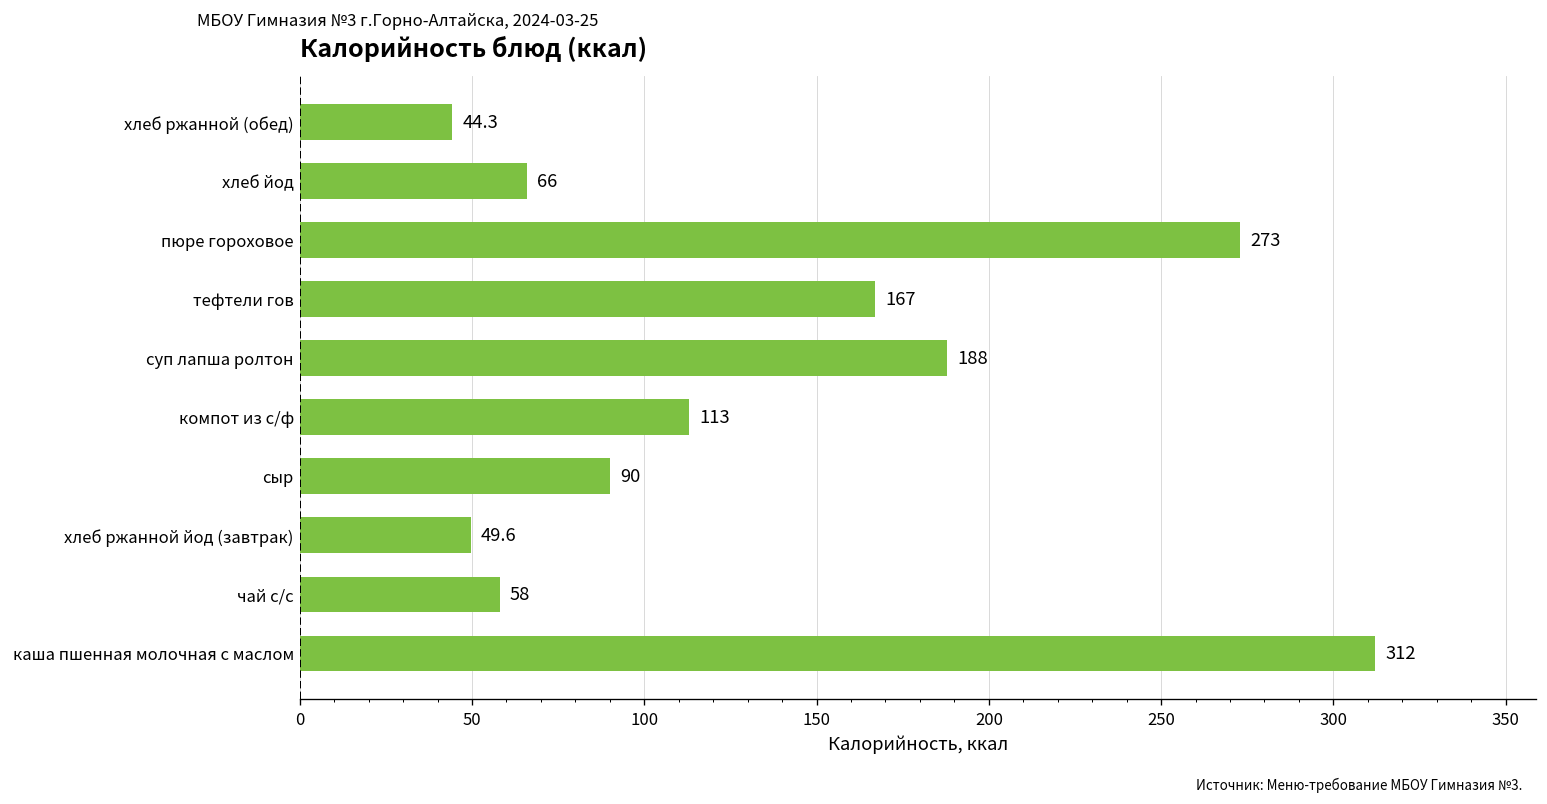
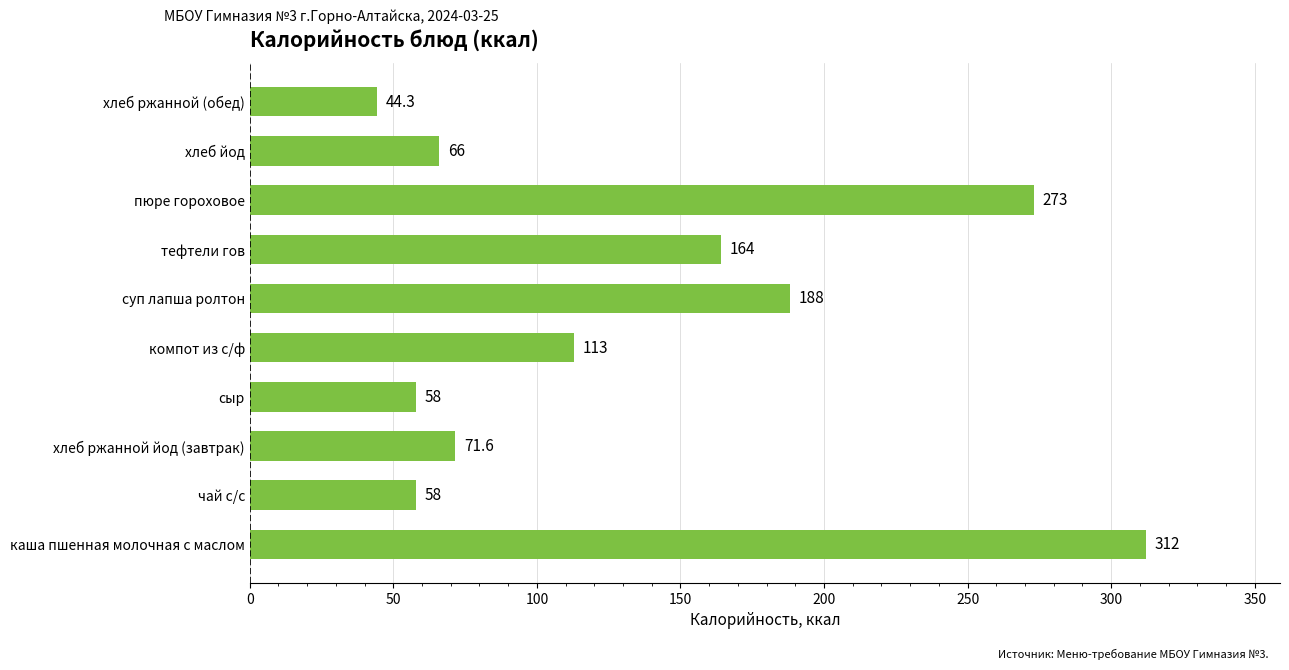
  {
    "хлеб ржанной (обед)": 44.3,
    "хлеб йод": 66,
    "пюре гороховое": 273,
-   "тефтели гов": 167,
+   "тефтели гов": 164,
    "суп лапша ролтон": 188,
    "компот из с/ф": 113,
-   "сыр": 90,
-   "хлеб ржанной йод (завтрак)": 49.6,
+   "сыр": 58,
+   "хлеб ржанной йод (завтрак)": 71.6,
    "чай с/с": 58,
    "каша пшенная молочная с маслом": 312
  }
